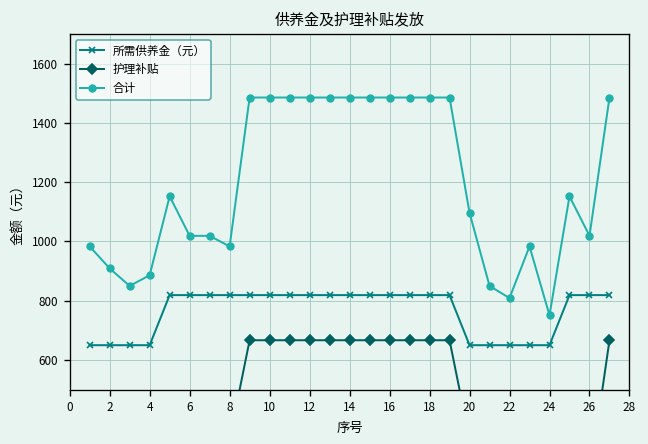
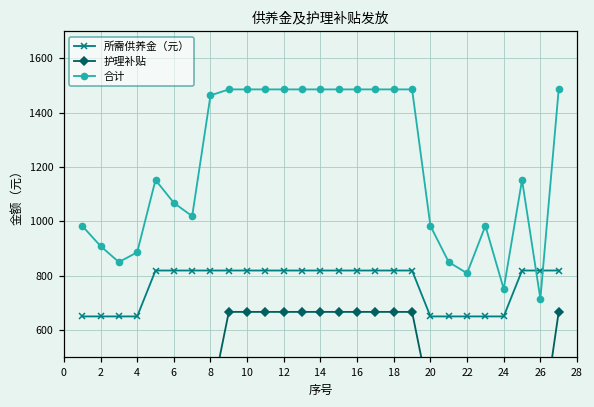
  {
    "合计": {
      "2": 910,
      "4": 890,
-     "6": 1020,
-     "8": 980,
+     "6": 1070,
+     "8": 1460,
      "10": 1490,
      "12": 1490,
      "14": 1490,
      "16": 1490,
      "18": 1490,
-     "20": 1100,
+     "20": 980,
      "22": 810,
      "24": 750,
-     "26": 1020
+     "26": 720
    }
  }
